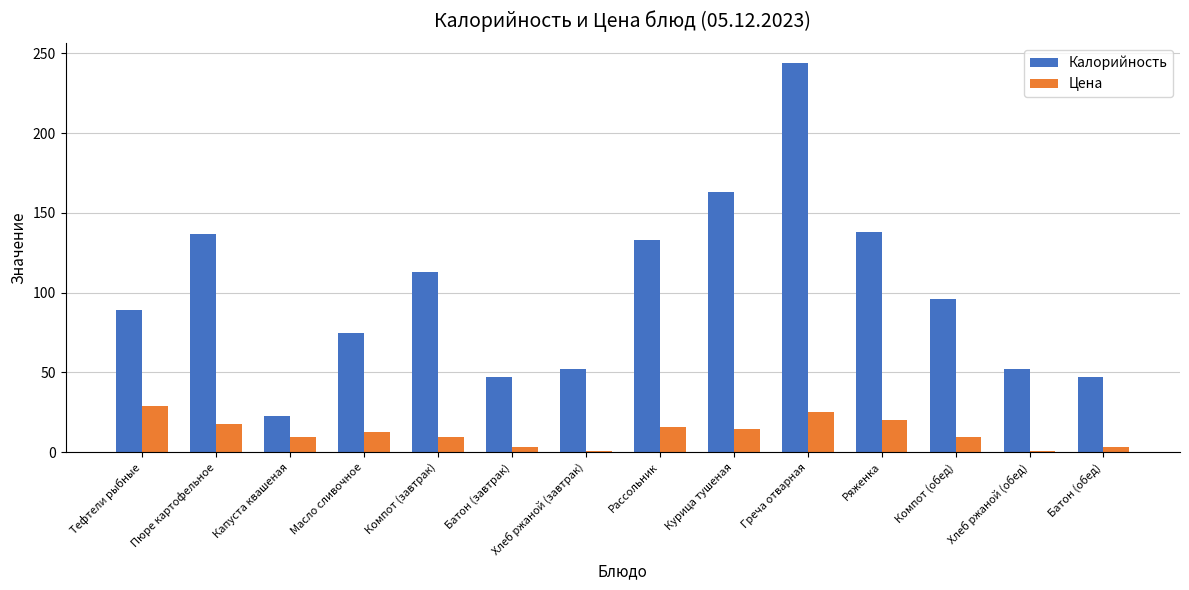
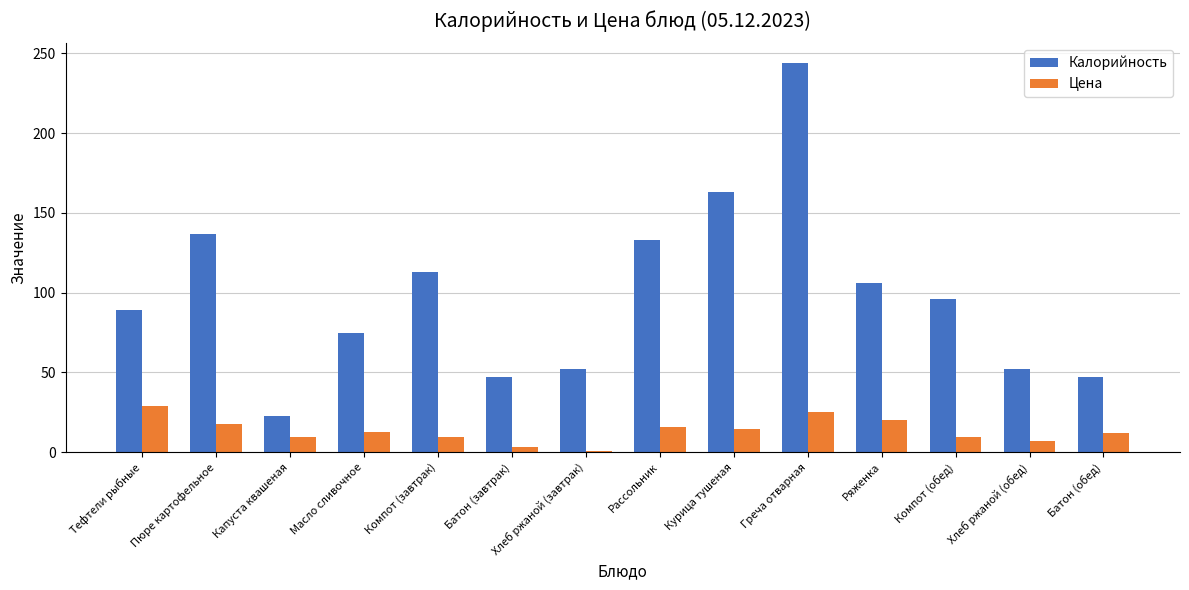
  {
    "Калорийность": {
      "Тефтели рыбные": 89,
      "Пюре картофельное": 137,
      "Капуста квашеная": 23,
      "Масло сливочное": 75,
      "Компот (завтрак)": 113,
      "Батон (завтрак)": 47,
      "Хлеб ржаной (завтрак)": 52,
      "Рассольник": 133,
      "Курица тушеная": 163,
      "Греча отварная": 244,
-     "Ряженка": 138,
+     "Ряженка": 106,
      "Компот (обед)": 96,
      "Хлеб ржаной (обед)": 52,
      "Батон (обед)": 47
    },
    "Цена": {
      "Тефтели рыбные": 29,
      "Пюре картофельное": 18,
      "Капуста квашеная": 10,
      "Масло сливочное": 12,
      "Компот (завтрак)": 10,
      "Батон (завтрак)": 3,
      "Рассольник": 16,
      "Курица тушеная": 15,
      "Греча отварная": 25,
      "Ряженка": 20,
      "Компот (обед)": 10,
-     "Хлеб ржаной (обед)": 1,
-     "Батон (обед)": 3
+     "Хлеб ржаной (обед)": 7,
+     "Батон (обед)": 12
    }
  }
